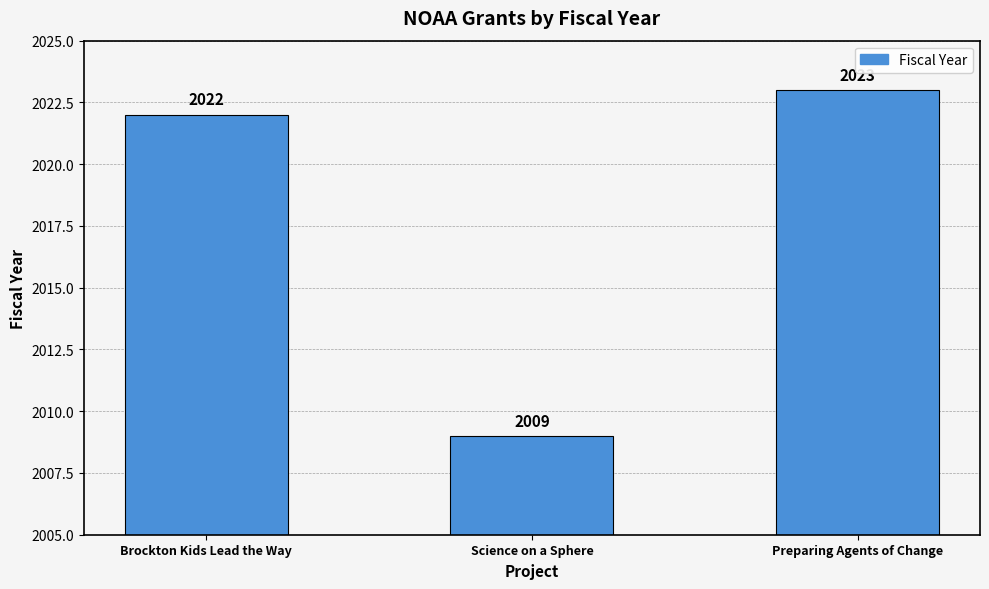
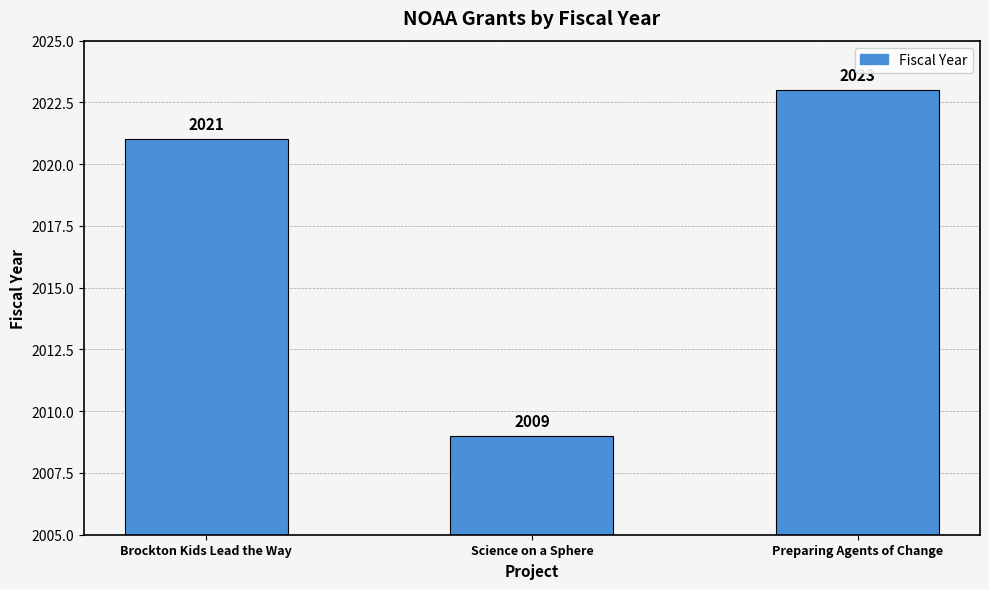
  {
-   "Brockton Kids Lead the Way": 2022,
+   "Brockton Kids Lead the Way": 2021,
    "Science on a Sphere": 2009
  }
